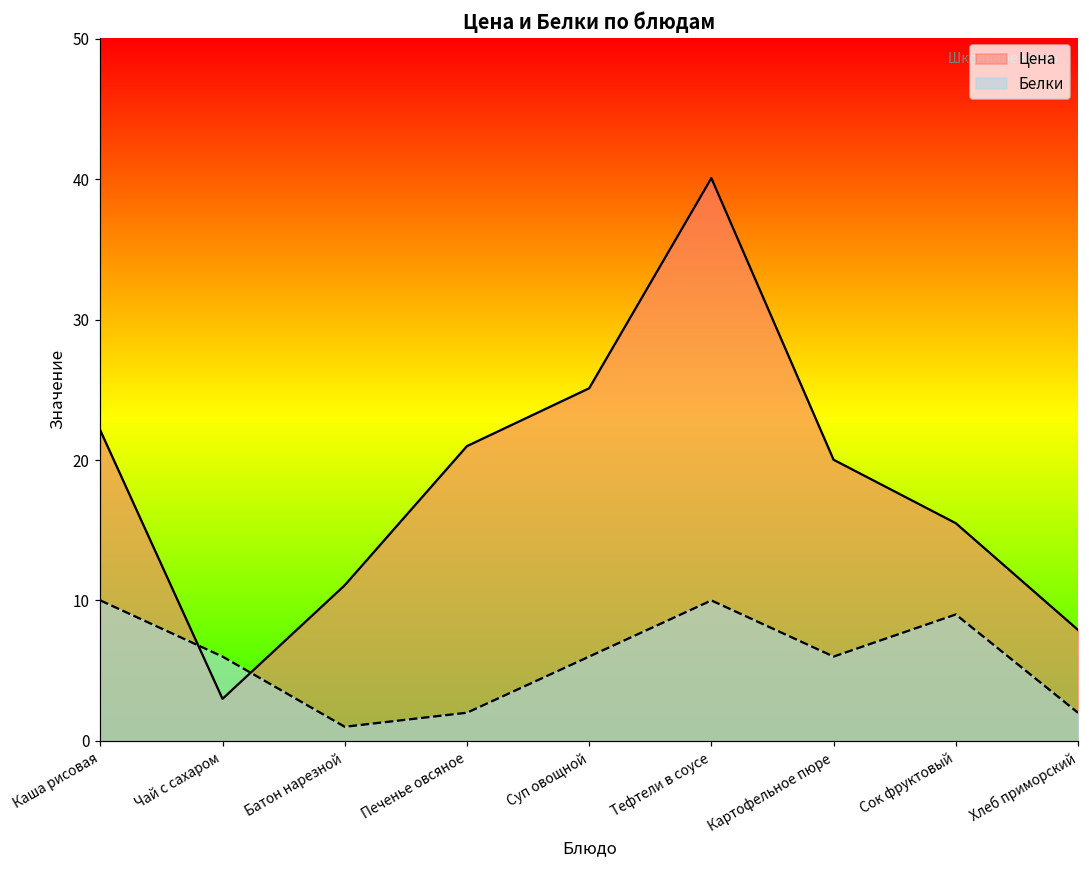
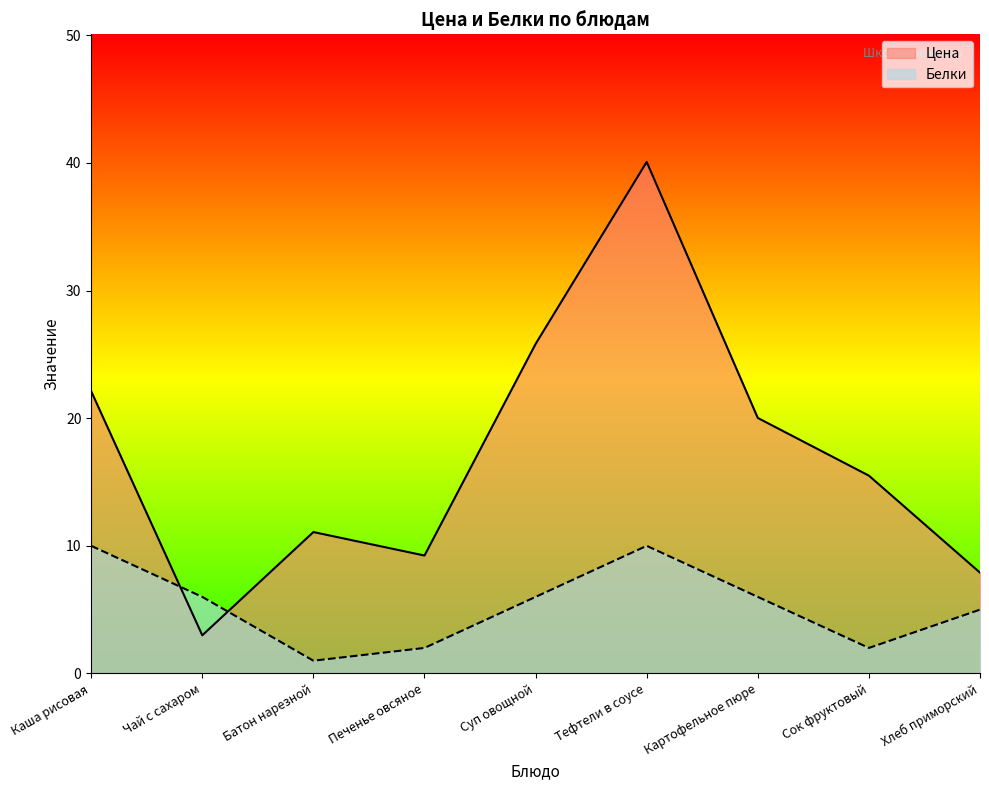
  {
    "Цена": {
      "Каша рисовая": 22.1,
      "Чай с сахаром": 3.0,
      "Батон нарезной": 11.1,
-     "Печенье овсяное": 21.0,
-     "Суп овощной": 25.1,
+     "Печенье овсяное": 9.2,
+     "Суп овощной": 25.8,
      "Тефтели в соусе": 40.1,
      "Картофельное пюре": 20.0,
      "Сок фруктовый": 15.5,
      "Хлеб приморский": 7.9
    },
    "Белки": {
      "Каша рисовая": 10,
      "Чай с сахаром": 6,
      "Батон нарезной": 1,
      "Печенье овсяное": 2,
      "Суп овощной": 6,
      "Тефтели в соусе": 10,
      "Картофельное пюре": 6,
-     "Сок фруктовый": 9,
-     "Хлеб приморский": 2
+     "Сок фруктовый": 2,
+     "Хлеб приморский": 5
    }
  }
